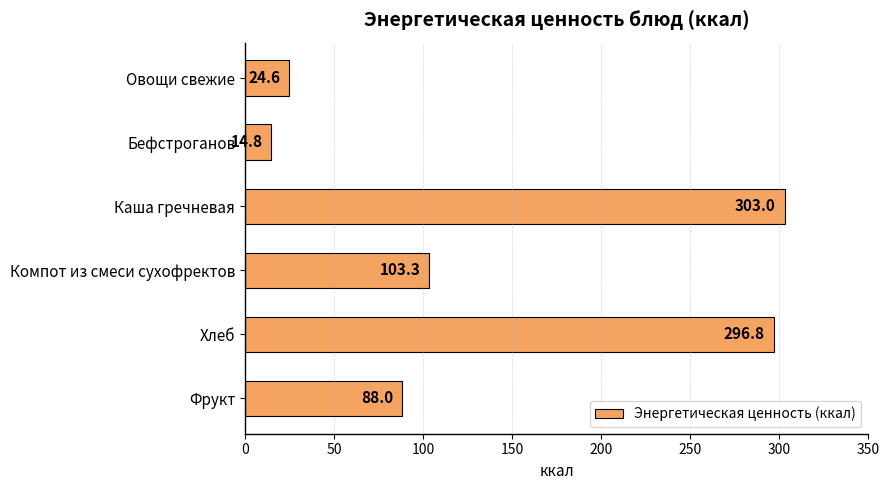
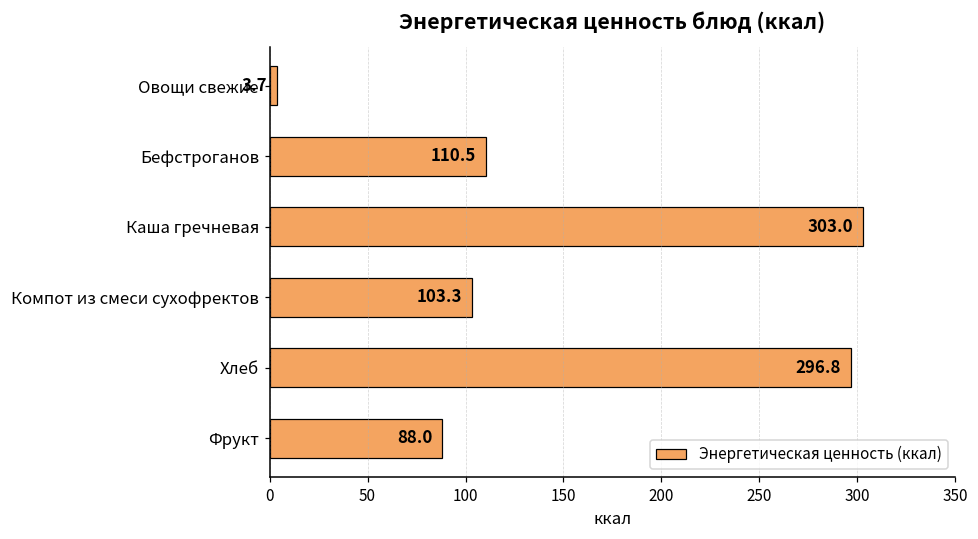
  {
-   "Овощи свежие": 24.6,
-   "Бефстроганов": 14.8,
+   "Овощи свежие": 3.7,
+   "Бефстроганов": 110.5,
    "Каша гречневая": 303.0,
    "Компот из смеси сухофректов": 103.3,
    "Хлеб": 296.8,
    "Фрукт": 88.0
  }
